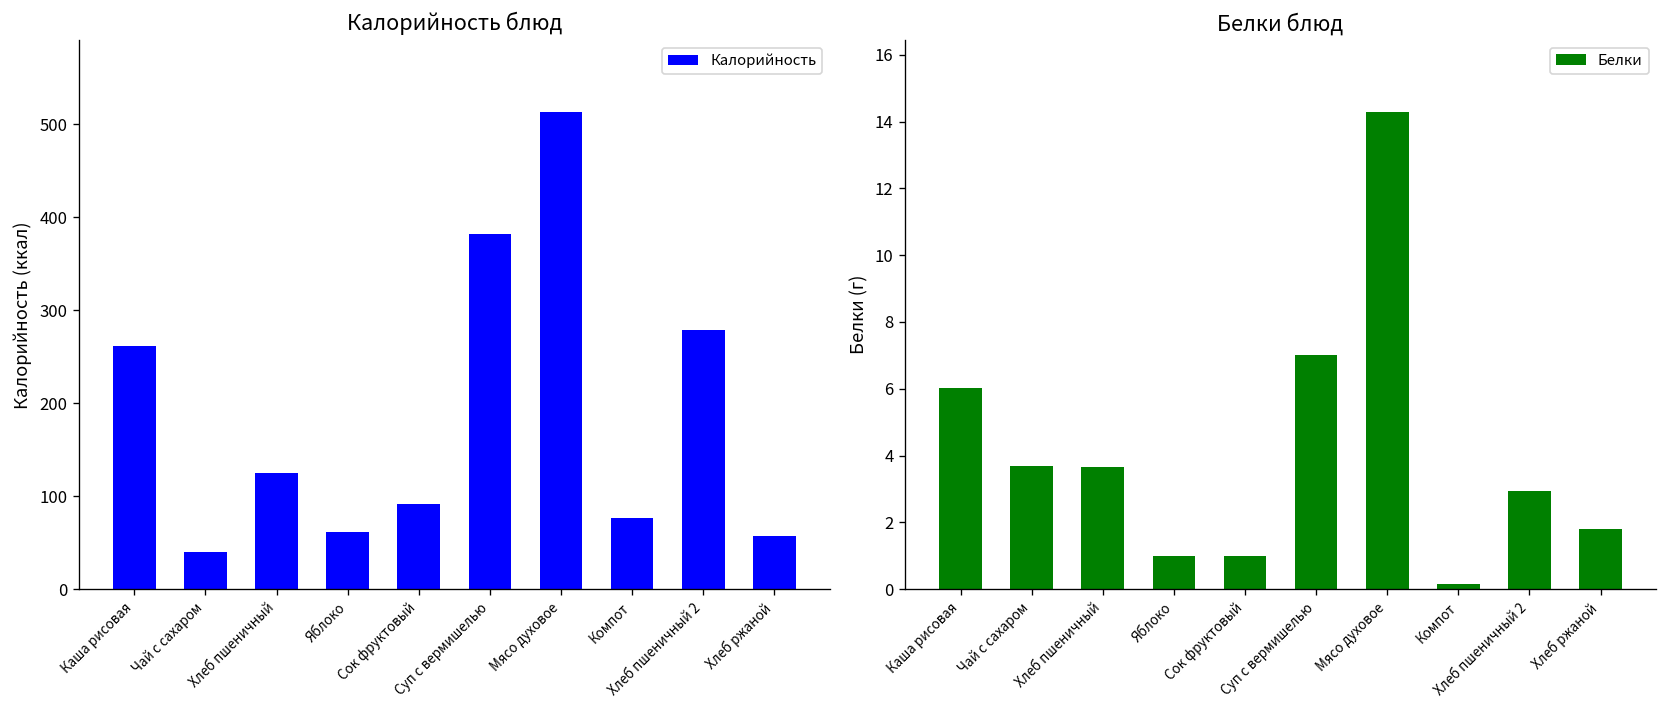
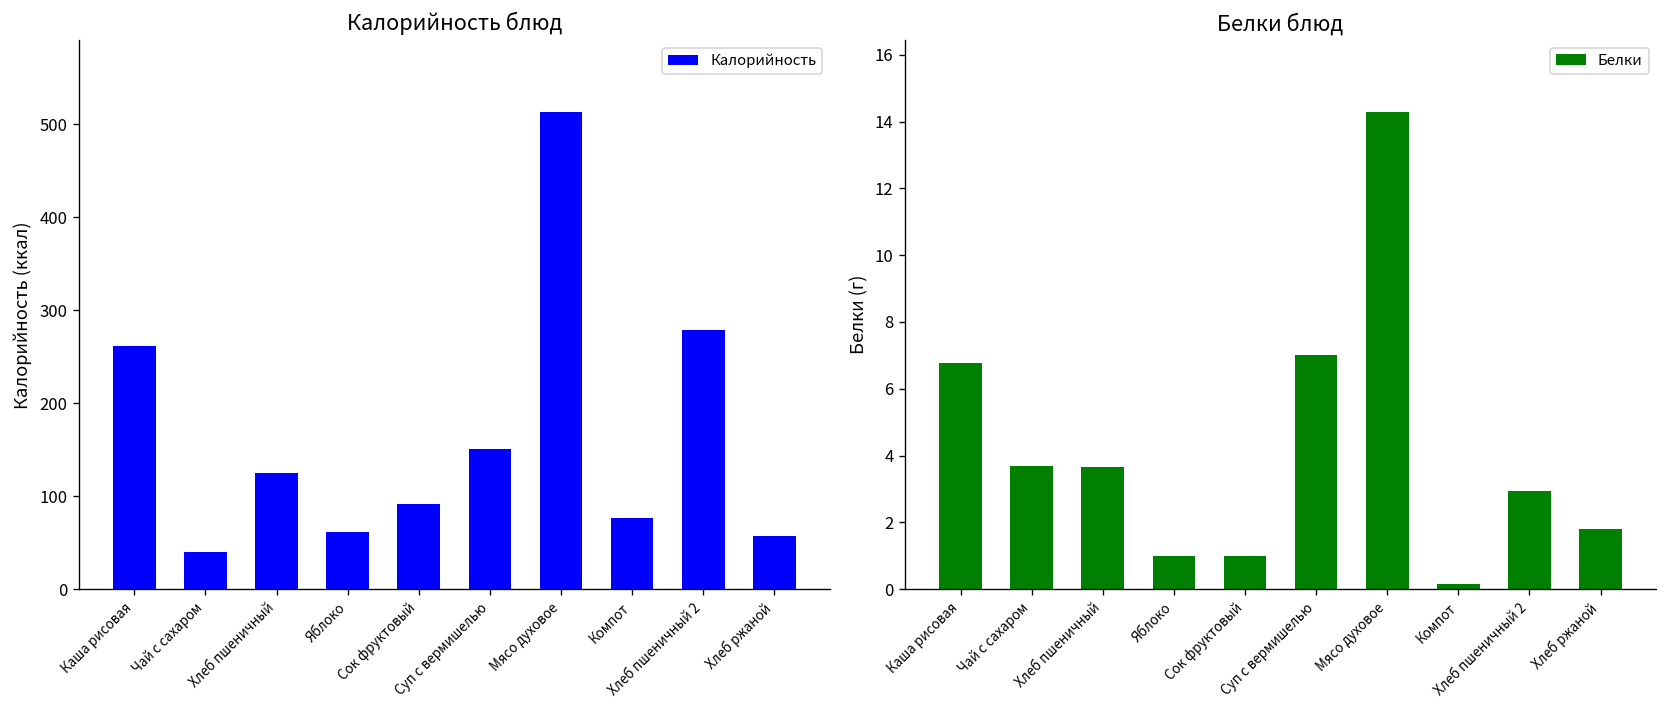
  {
    "Калорийность блюд": {
      "Каша рисовая": 260,
      "Чай с сахаром": 40,
      "Хлеб пшеничный": 120,
      "Яблоко": 60,
      "Сок фруктовый": 90,
-     "Суп с вермишелью": 380,
+     "Суп с вермишелью": 150,
      "Мясо духовое": 510,
      "Компот": 80,
      "Хлеб пшеничный 2": 280,
      "Хлеб ржаной": 60
    },
    "Белки блюд": {
-     "Каша рисовая": 6.0,
+     "Каша рисовая": 6.8,
      "Чай с сахаром": 3.7,
      "Хлеб пшеничный": 3.7,
      "Яблоко": 1.0,
      "Сок фруктовый": 1.0,
      "Суп с вермишелью": 7.0,
      "Мясо духовое": 14.3,
      "Компот": 0.1,
      "Хлеб пшеничный 2": 2.9,
      "Хлеб ржаной": 1.8
    }
  }
